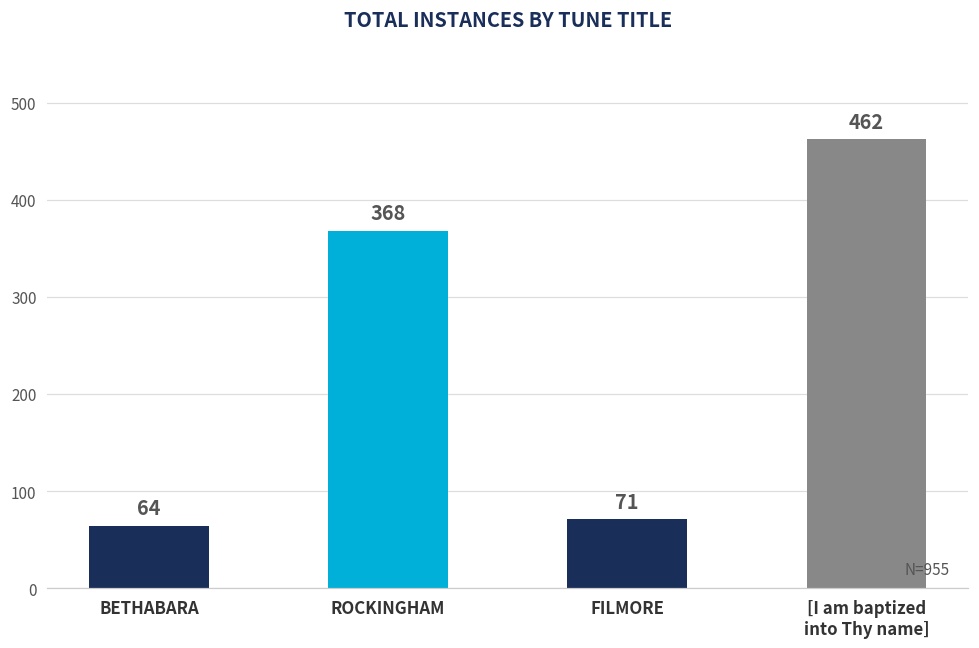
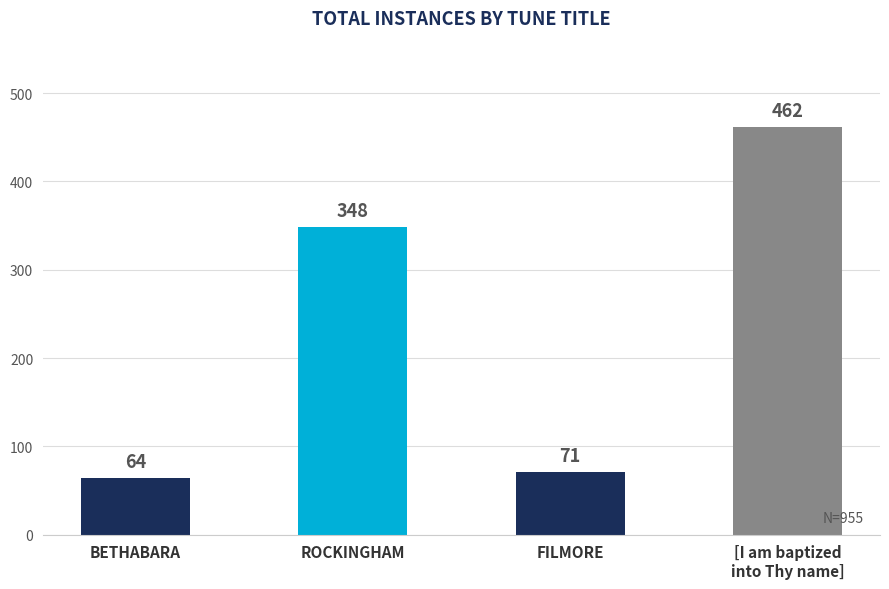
  {
    "BETHABARA": 64,
-   "ROCKINGHAM": 368,
+   "ROCKINGHAM": 348,
    "FILMORE": 71,
    "[I am baptized into Thy name]": 462
  }
